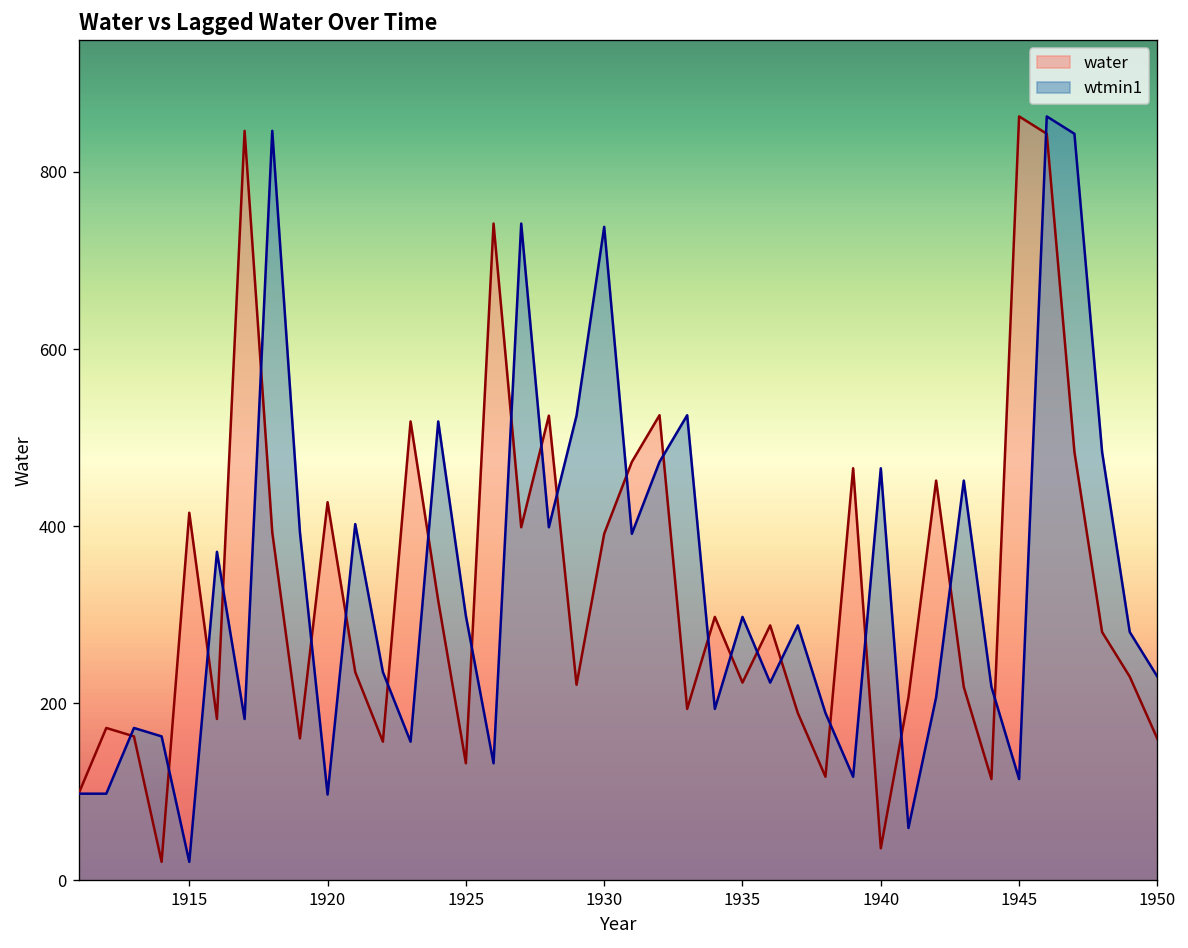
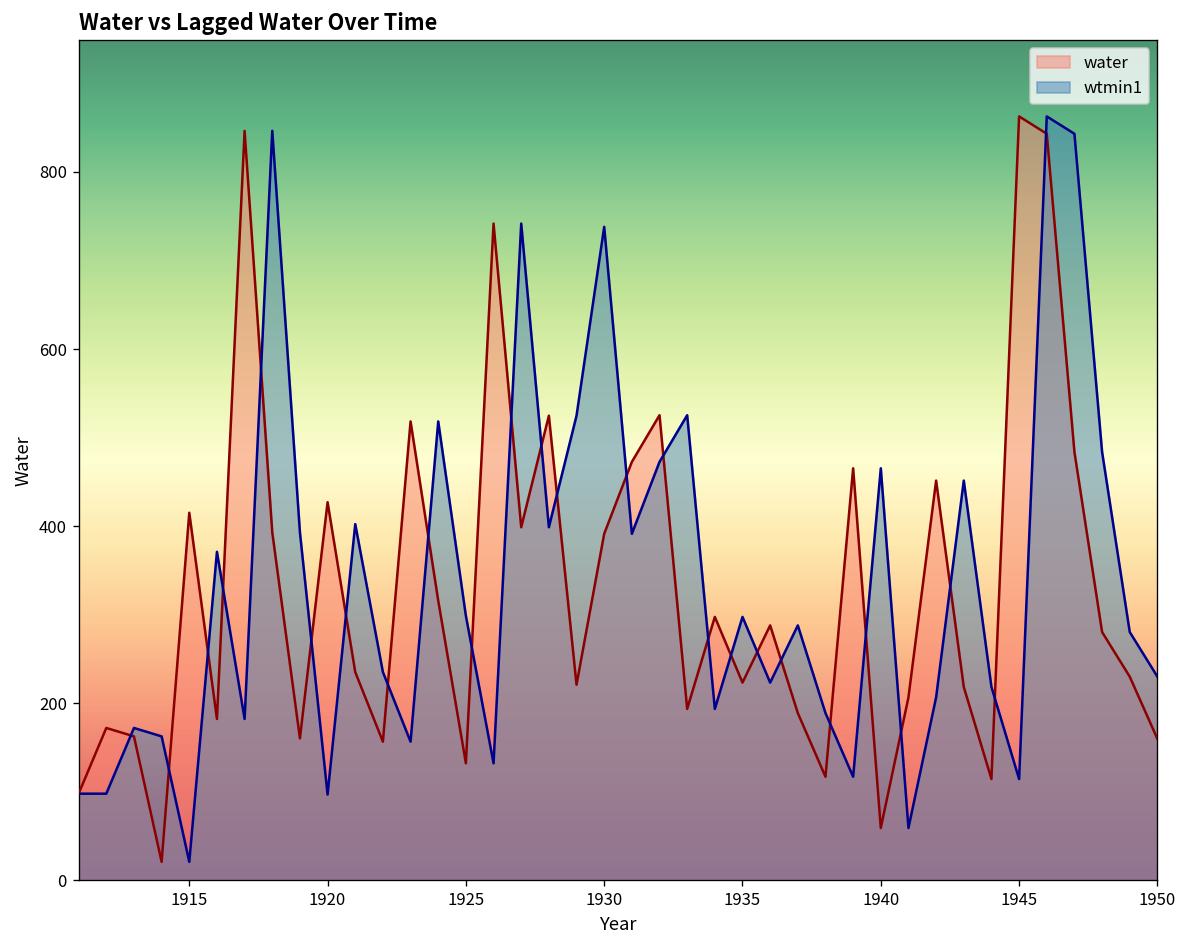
  {
    "water": {
      "1915": 420,
      "1920": 430,
      "1925": 130,
      "1930": 390,
      "1935": 220,
-     "1940": 40,
+     "1940": 60,
      "1945": 860,
      "1950": 160
    },
    "wtmin1": {
      "1915": 20,
      "1920": 100,
      "1925": 300,
      "1930": 740,
      "1935": 300,
      "1940": 470,
      "1945": 110,
      "1950": 230
    }
  }
